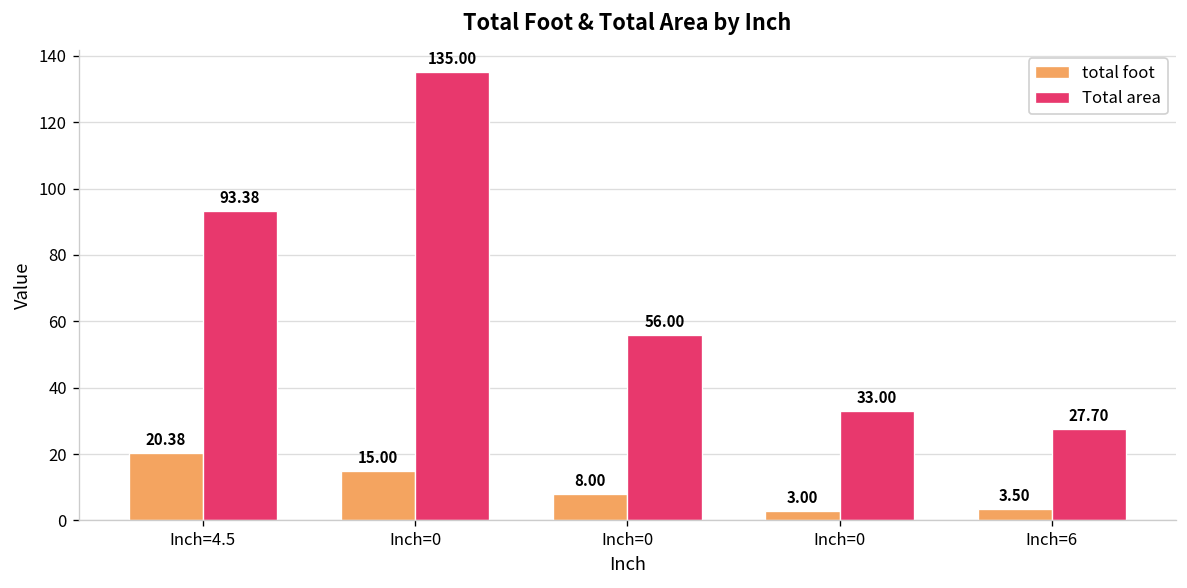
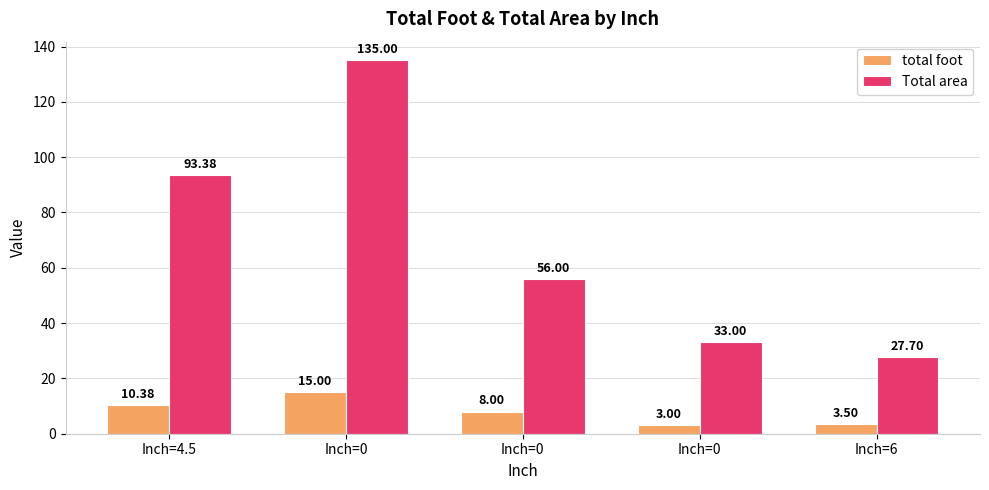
  {
    "total foot": {
-     "Inch=4.5": 20.38,
+     "Inch=4.5": 10.38,
      "Inch=6": 3.50
    },
    "Total area": {
      "Inch=4.5": 93.38,
      "Inch=6": 27.70
    }
  }
